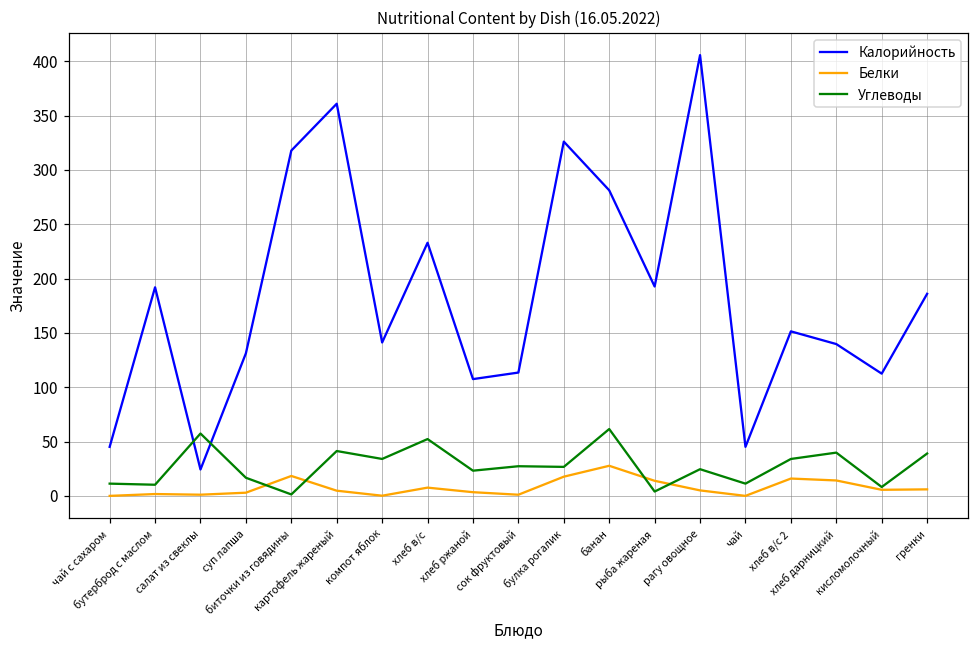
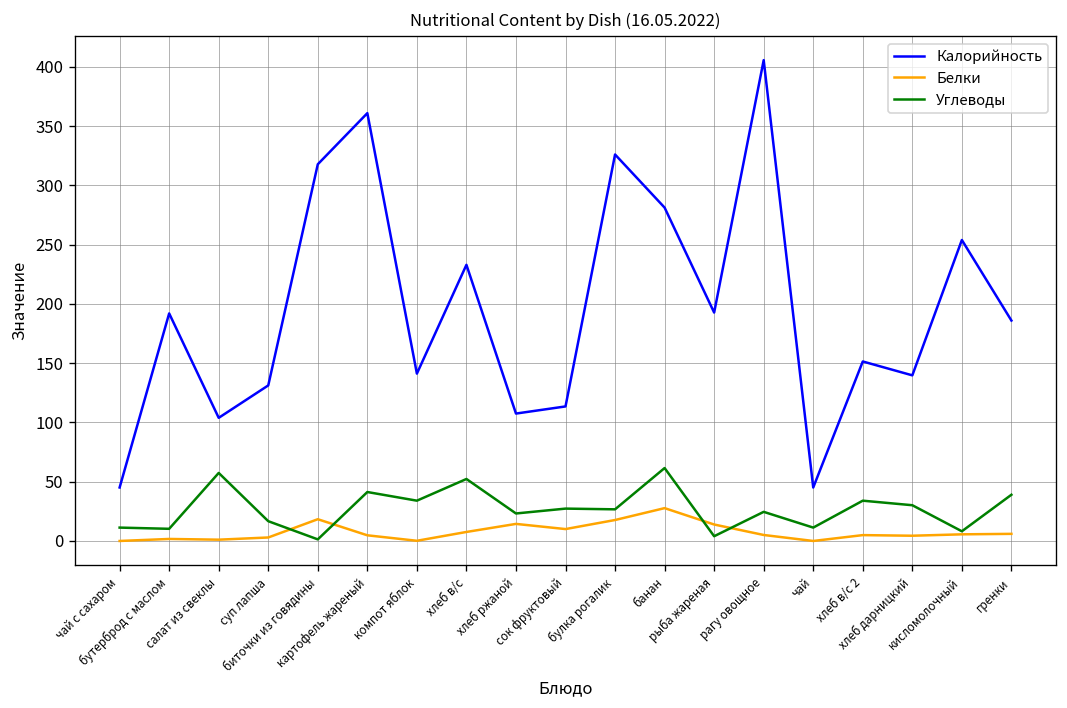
  {
    "Калорийность": {
      "чай с сахаром": 50,
      "бутерброд с маслом": 190,
-     "салат из свеклы": 20,
+     "салат из свеклы": 100,
      "суп лапша": 130,
      "биточки из говядины": 320,
      "картофель жареный": 360,
      "компот яблок": 140,
      "хлеб в/с": 230,
      "хлеб ржаной": 110,
      "сок фруктовый": 110,
      "булка рогалик": 330,
      "банан": 280,
      "рыба жареная": 190,
      "рагу овощное": 410,
      "чай": 50,
      "хлеб в/с 2": 150,
      "хлеб дарницкий": 140,
-     "кисломолочный": 110,
+     "кисломолочный": 250,
      "гренки": 190
    },
    "Белки": {
      "чай с сахаром": 0,
      "бутерброд с маслом": 0,
      "салат из свеклы": 0,
      "суп лапша": 0,
      "биточки из говядины": 20,
      "картофель жареный": 0,
      "компот яблок": 0,
      "хлеб в/с": 10,
-     "хлеб ржаной": 0,
-     "сок фруктовый": 0,
+     "хлеб ржаной": 10,
+     "сок фруктовый": 10,
      "булка рогалик": 20,
      "банан": 30,
      "рыба жареная": 10,
      "рагу овощное": 10,
      "чай": 0,
-     "хлеб в/с 2": 20,
-     "хлеб дарницкий": 10,
+     "хлеб в/с 2": 0,
+     "хлеб дарницкий": 0,
      "кисломолочный": 10,
      "гренки": 10
    },
    "Углеводы": {
      "чай с сахаром": 10,
      "бутерброд с маслом": 10,
      "салат из свеклы": 60,
      "суп лапша": 20,
      "биточки из говядины": 0,
      "картофель жареный": 40,
      "компот яблок": 30,
      "хлеб в/с": 50,
      "хлеб ржаной": 20,
      "сок фруктовый": 30,
      "булка рогалик": 30,
      "банан": 60,
      "рыба жареная": 0,
      "рагу овощное": 20,
      "чай": 10,
      "хлеб в/с 2": 30,
-     "хлеб дарницкий": 40,
+     "хлеб дарницкий": 30,
      "кисломолочный": 10,
      "гренки": 40
    }
  }
